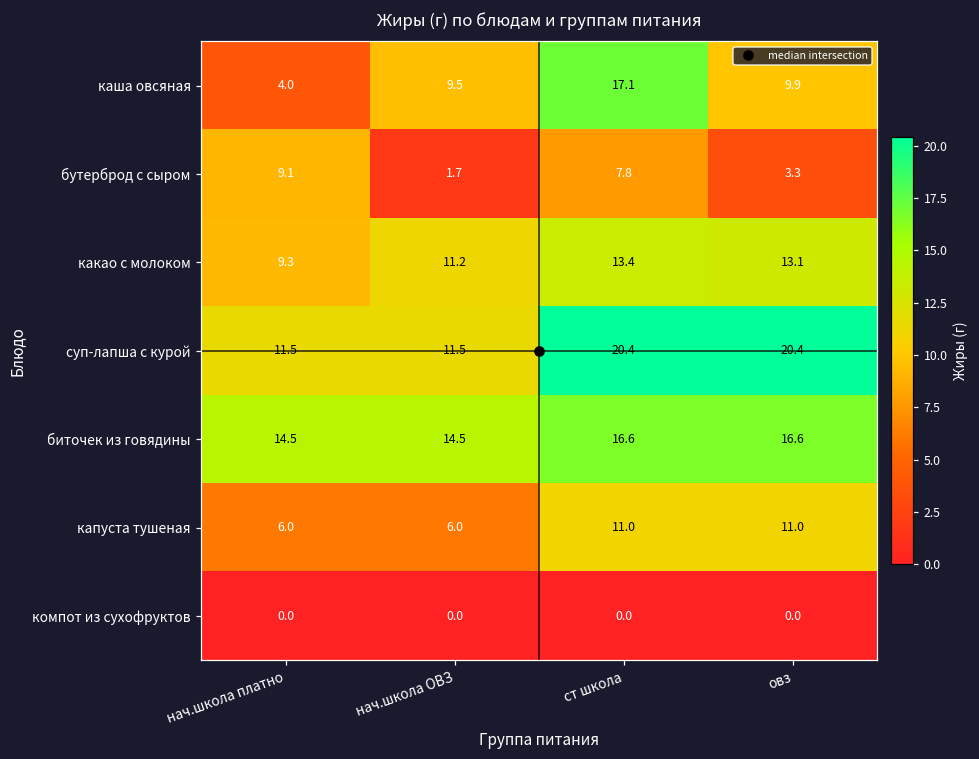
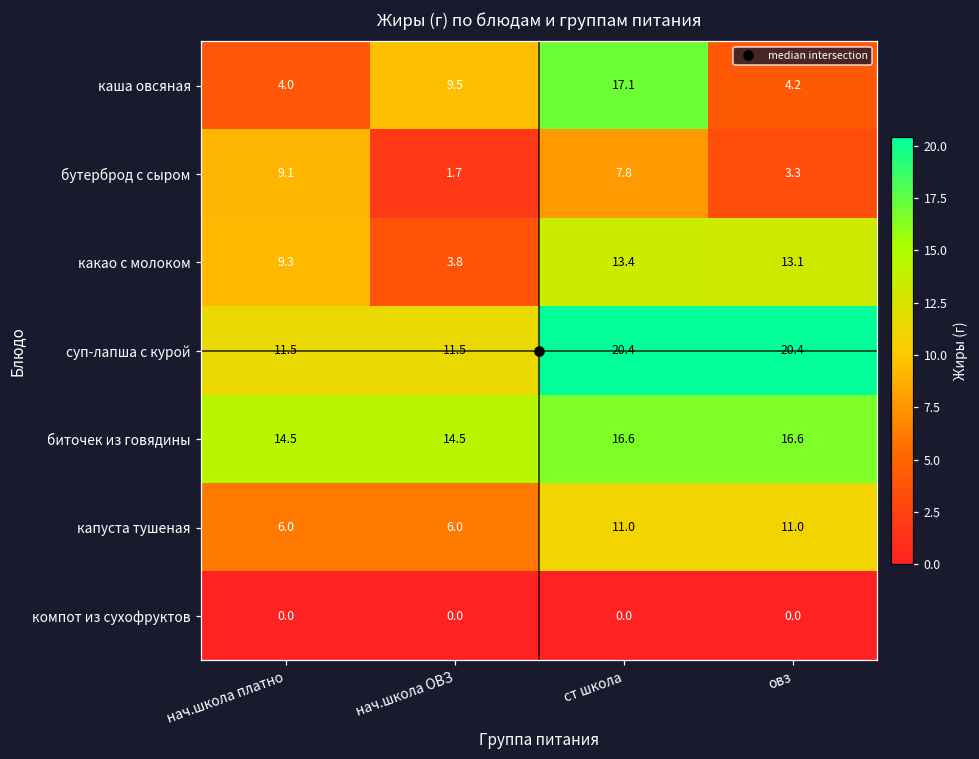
  {
    "каша овсяная": {
      "нач.школа платно": 4.0,
      "нач.школа ОВЗ": 9.5,
      "ст школа": 17.1,
-     "овз": 9.9
+     "овз": 4.2
    },
    "бутерброд с сыром": {
      "нач.школа платно": 9.1,
      "нач.школа ОВЗ": 1.7,
      "ст школа": 7.8,
      "овз": 3.3
    },
    "какао с молоком": {
      "нач.школа платно": 9.3,
-     "нач.школа ОВЗ": 11.2,
+     "нач.школа ОВЗ": 3.8,
      "ст школа": 13.4,
      "овз": 13.1
    },
    "суп-лапша с курой": {
      "нач.школа платно": 11.5,
      "нач.школа ОВЗ": 11.5,
      "ст школа": 20.4,
      "овз": 20.4
    },
    "биточек из говядины": {
      "нач.школа платно": 14.5,
      "нач.школа ОВЗ": 14.5,
      "ст школа": 16.6,
      "овз": 16.6
    },
    "капуста тушеная": {
      "нач.школа платно": 6.0,
      "нач.школа ОВЗ": 6.0,
      "ст школа": 11.0,
      "овз": 11.0
    },
    "компот из сухофруктов": {
      "нач.школа платно": 0.0,
      "нач.школа ОВЗ": 0.0,
      "ст школа": 0.0,
      "овз": 0.0
    }
  }
